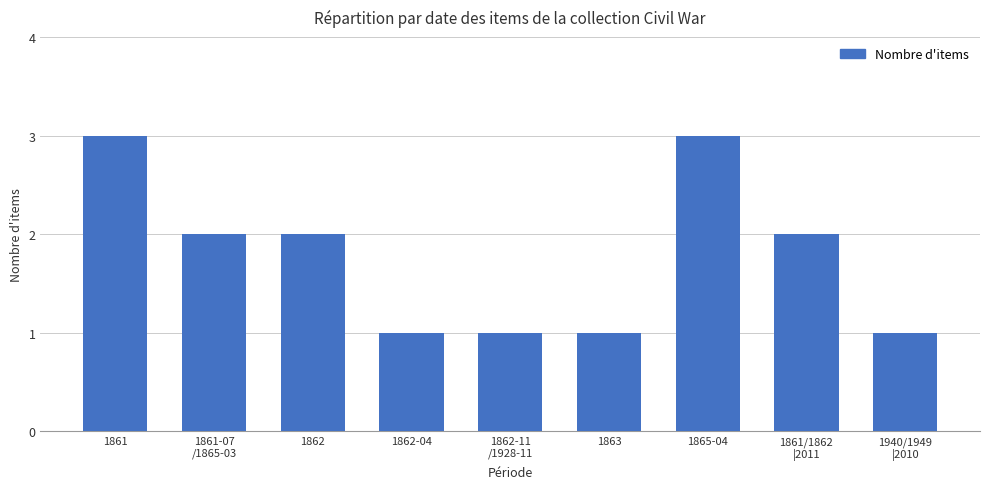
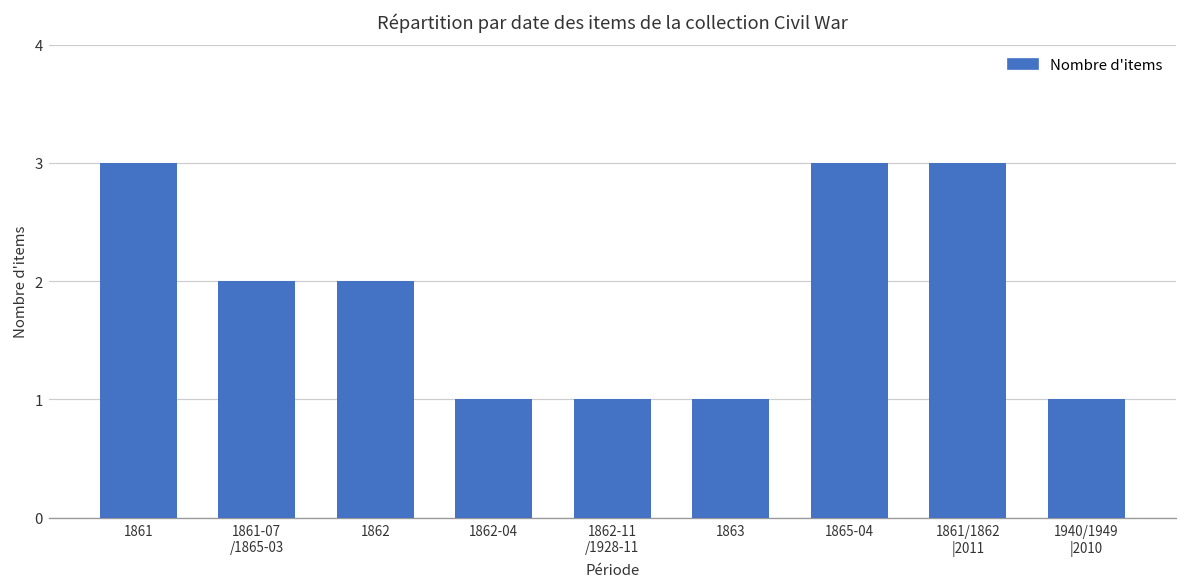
  {
    "1861": 3,
    "1861-07 /1865-03": 2,
    "1862": 2,
    "1862-04": 1,
    "1862-11 /1928-11": 1,
    "1863": 1,
    "1865-04": 3,
-   "1861/1862 |2011": 2,
+   "1861/1862 |2011": 3,
    "1940/1949 |2010": 1
  }
